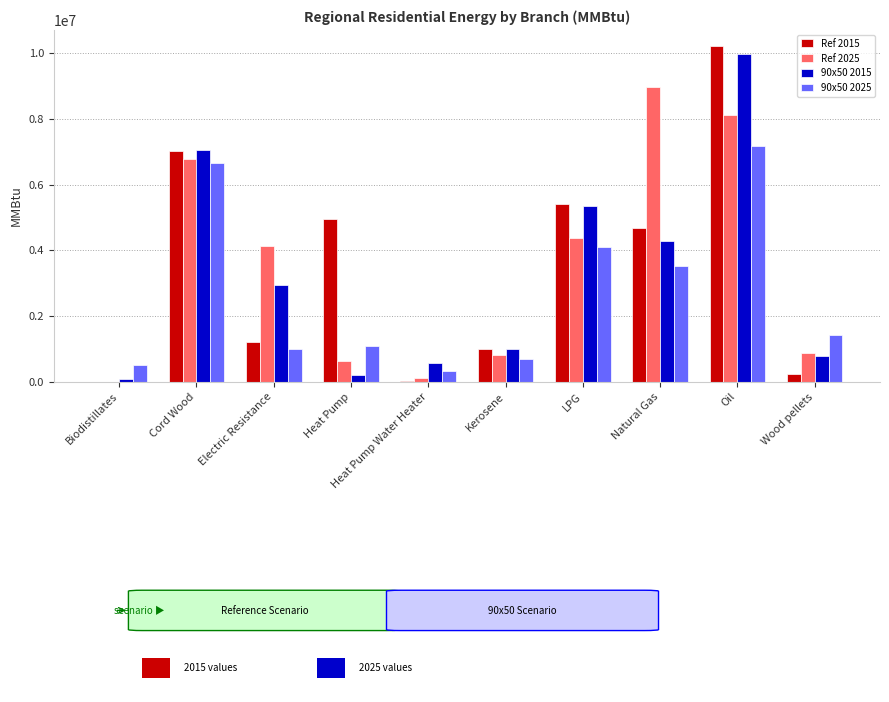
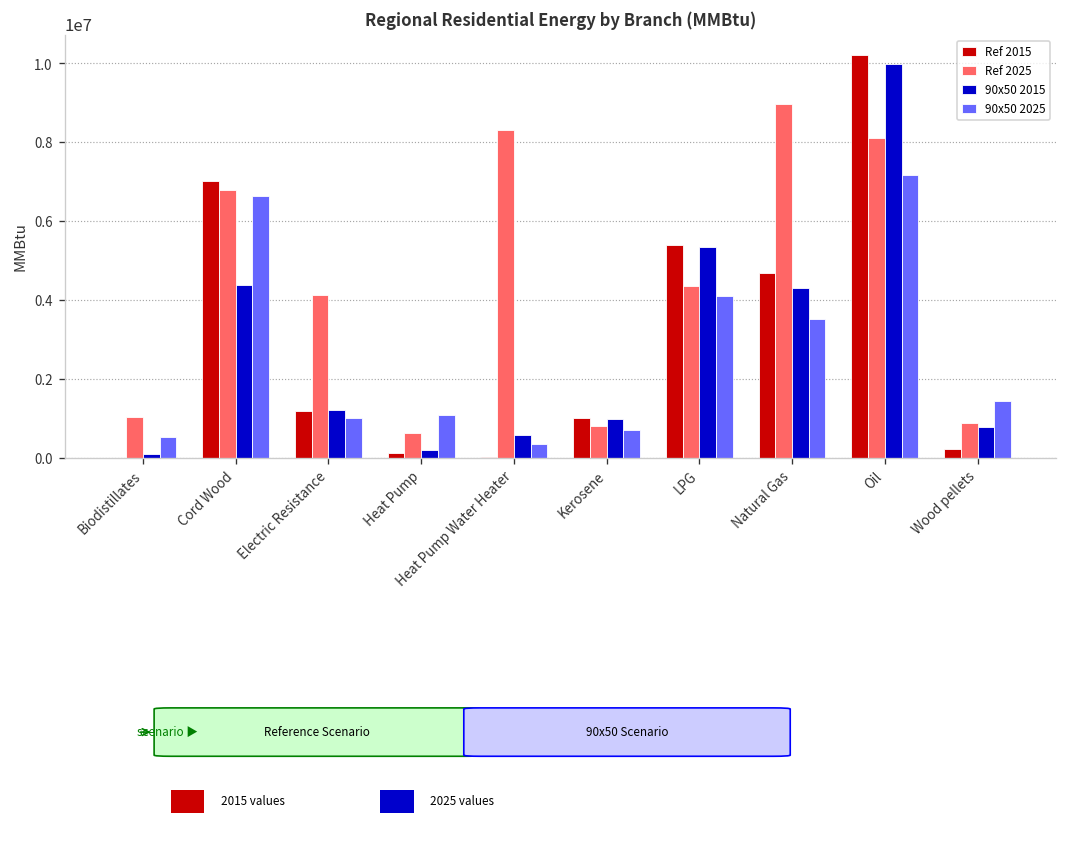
  {
    "Ref 2015": {
      "Biodistillates": 0,
      "Cord Wood": 7000000,
      "Electric Resistance": 1200000,
-     "Heat Pump": 4900000,
+     "Heat Pump": 100000,
      "Kerosene": 1000000,
      "LPG": 5400000,
      "Natural Gas": 4700000,
      "Oil": 10200000,
      "Wood pellets": 200000
    },
    "Ref 2025": {
-     "Biodistillates": 0,
+     "Biodistillates": 1000000,
      "Cord Wood": 6800000,
      "Electric Resistance": 4100000,
      "Heat Pump": 600000,
-     "Heat Pump Water Heater": 100000,
+     "Heat Pump Water Heater": 8300000,
      "Kerosene": 800000,
      "LPG": 4400000,
      "Natural Gas": 9000000,
      "Oil": 8100000,
      "Wood pellets": 900000
    },
    "90x50 2015": {
      "Biodistillates": 100000,
-     "Cord Wood": 7000000,
-     "Electric Resistance": 2900000,
+     "Cord Wood": 4400000,
+     "Electric Resistance": 1200000,
      "Heat Pump": 200000,
      "Heat Pump Water Heater": 600000,
      "Kerosene": 1000000,
      "LPG": 5300000,
      "Natural Gas": 4300000,
      "Oil": 10000000,
      "Wood pellets": 800000
    },
    "90x50 2025": {
      "Biodistillates": 500000,
      "Cord Wood": 6600000,
      "Electric Resistance": 1000000,
      "Heat Pump": 1100000,
      "Heat Pump Water Heater": 300000,
      "Kerosene": 700000,
      "LPG": 4100000,
      "Natural Gas": 3500000,
      "Oil": 7200000,
      "Wood pellets": 1400000
    }
  }
